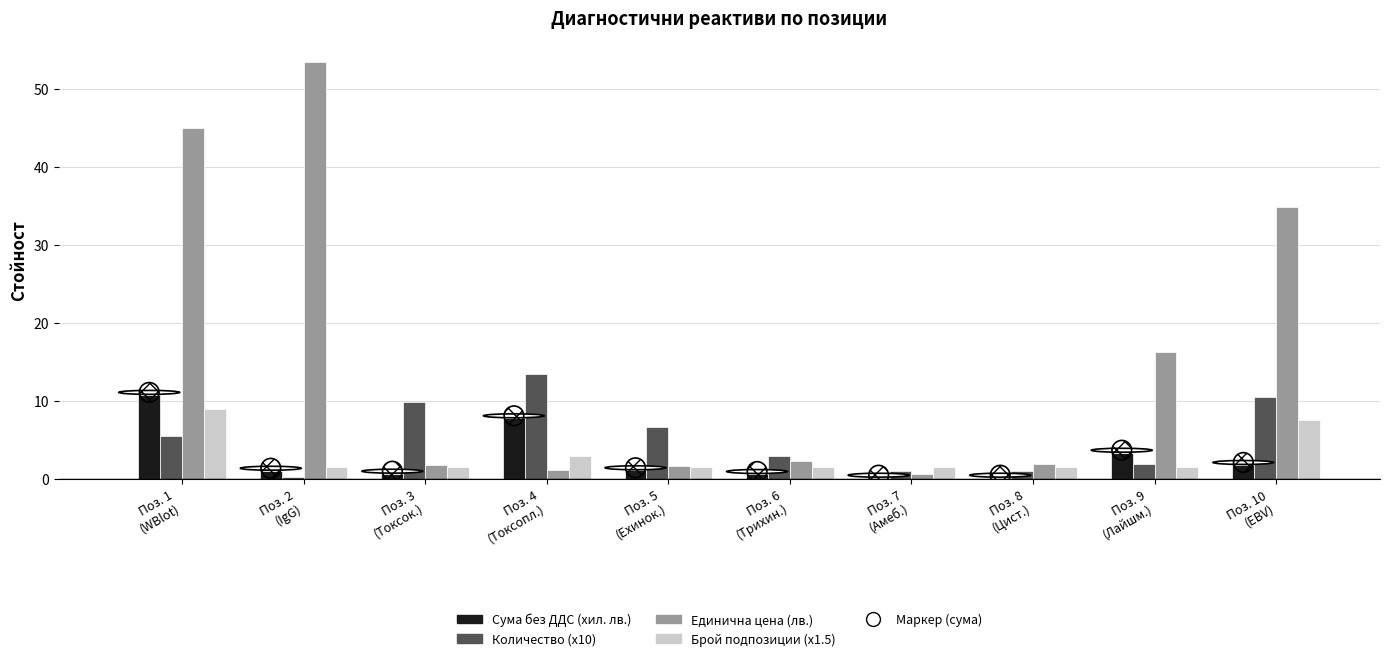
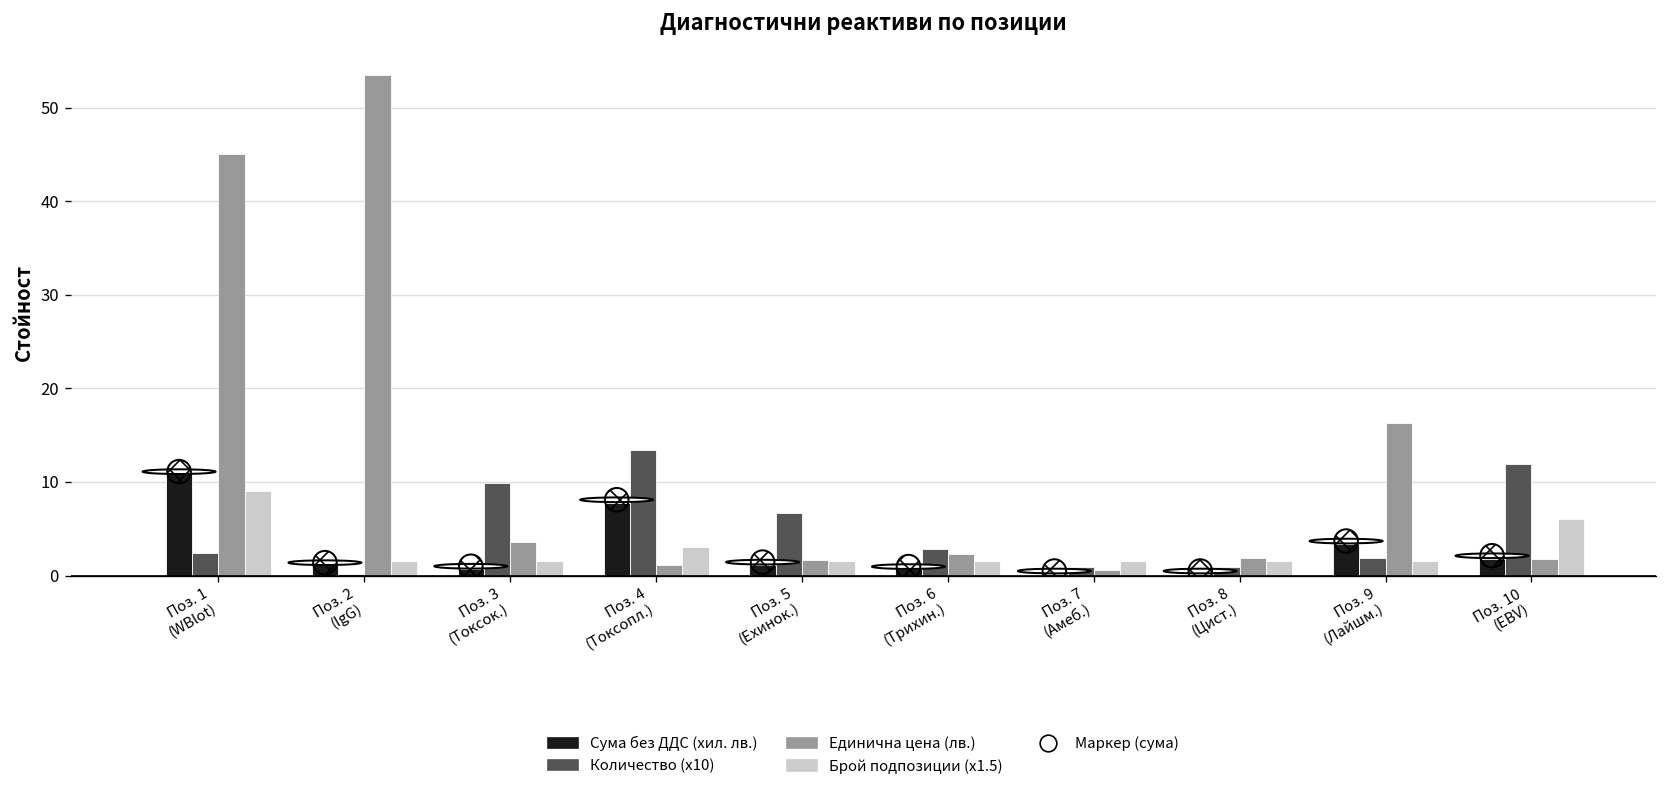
  {
    "Сума без ДДС (хил. лв.)": {
      "Поз. 1 (WBlot)": 11,
      "Поз. 2 (IgG)": 1,
      "Поз. 3 (Токсок.)": 1,
      "Поз. 4 (Токсопл.)": 8,
      "Поз. 5 (Ехинок.)": 1,
      "Поз. 6 (Трихин.)": 1,
      "Поз. 9 (Лайшм.)": 3,
      "Поз. 10 (EBV)": 2
    },
    "Количество (х10)": {
-     "Поз. 1 (WBlot)": 6,
+     "Поз. 1 (WBlot)": 2,
      "Поз. 3 (Токсок.)": 10,
      "Поз. 4 (Токсопл.)": 13,
      "Поз. 5 (Ехинок.)": 7,
      "Поз. 6 (Трихин.)": 3,
      "Поз. 7 (Амеб.)": 1,
      "Поз. 8 (Цист.)": 1,
      "Поз. 9 (Лайшм.)": 2,
-     "Поз. 10 (EBV)": 11
+     "Поз. 10 (EBV)": 12
    },
    "Единична цена (лв.)": {
      "Поз. 1 (WBlot)": 45,
      "Поз. 2 (IgG)": 54,
-     "Поз. 3 (Токсок.)": 2,
+     "Поз. 3 (Токсок.)": 4,
      "Поз. 4 (Токсопл.)": 1,
      "Поз. 5 (Ехинок.)": 2,
      "Поз. 6 (Трихин.)": 2,
      "Поз. 7 (Амеб.)": 1,
      "Поз. 8 (Цист.)": 2,
      "Поз. 9 (Лайшм.)": 16,
-     "Поз. 10 (EBV)": 35
+     "Поз. 10 (EBV)": 2
    },
    "Брой подпозиции (х1.5)": {
      "Поз. 1 (WBlot)": 9,
      "Поз. 2 (IgG)": 2,
      "Поз. 3 (Токсок.)": 2,
      "Поз. 4 (Токсопл.)": 3,
      "Поз. 5 (Ехинок.)": 2,
      "Поз. 6 (Трихин.)": 2,
      "Поз. 7 (Амеб.)": 2,
      "Поз. 8 (Цист.)": 2,
      "Поз. 9 (Лайшм.)": 2,
-     "Поз. 10 (EBV)": 8
+     "Поз. 10 (EBV)": 6
    }
  }
